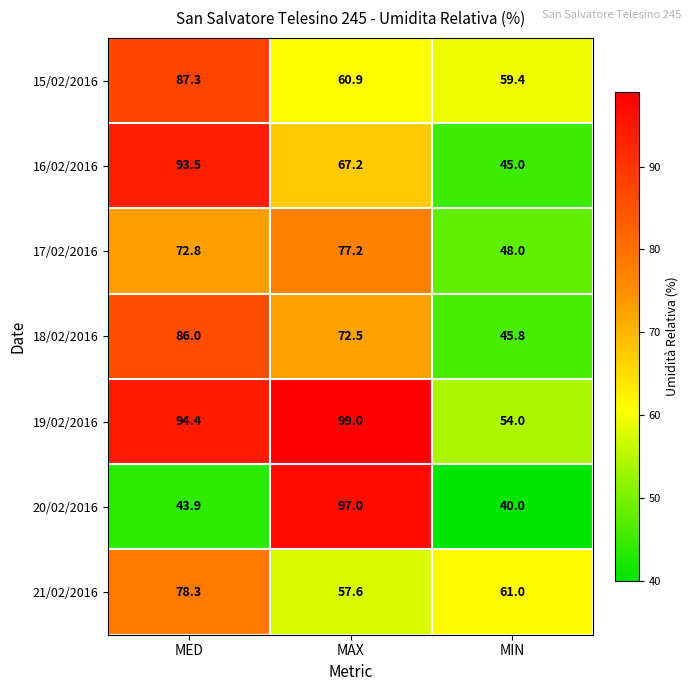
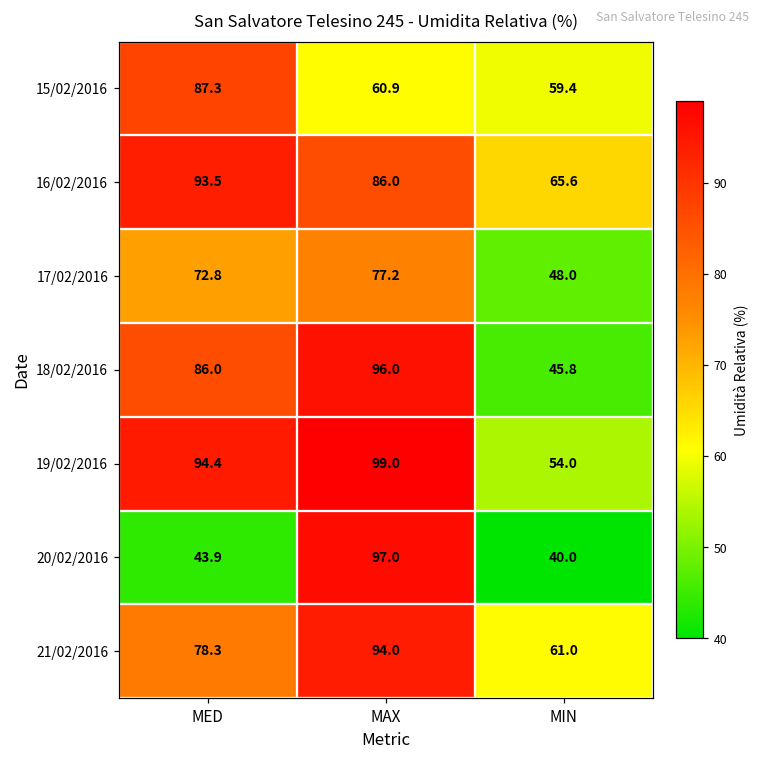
  {
    "15/02/2016": {
      "MED": 87.3,
      "MAX": 60.9,
      "MIN": 59.4
    },
    "16/02/2016": {
      "MED": 93.5,
-     "MAX": 67.2,
-     "MIN": 45.0
+     "MAX": 86.0,
+     "MIN": 65.6
    },
    "17/02/2016": {
      "MED": 72.8,
      "MAX": 77.2,
      "MIN": 48.0
    },
    "18/02/2016": {
      "MED": 86.0,
-     "MAX": 72.5,
+     "MAX": 96.0,
      "MIN": 45.8
    },
    "19/02/2016": {
      "MED": 94.4,
      "MAX": 99.0,
      "MIN": 54.0
    },
    "20/02/2016": {
      "MED": 43.9,
      "MAX": 97.0,
      "MIN": 40.0
    },
    "21/02/2016": {
      "MED": 78.3,
-     "MAX": 57.6,
+     "MAX": 94.0,
      "MIN": 61.0
    }
  }
